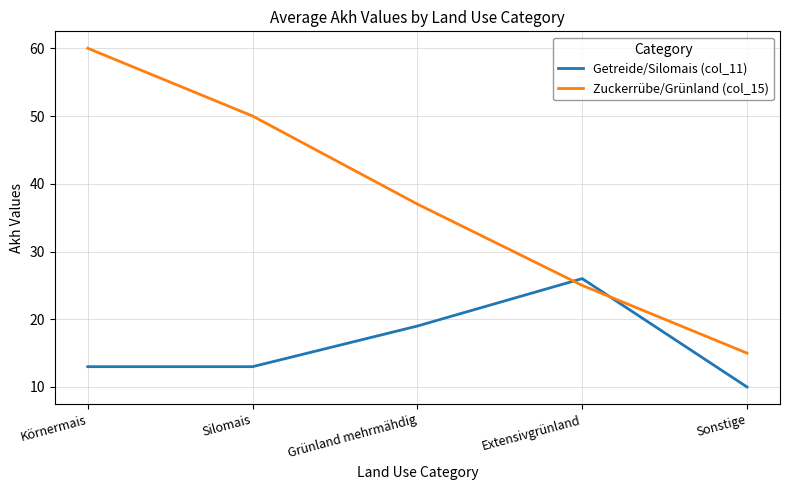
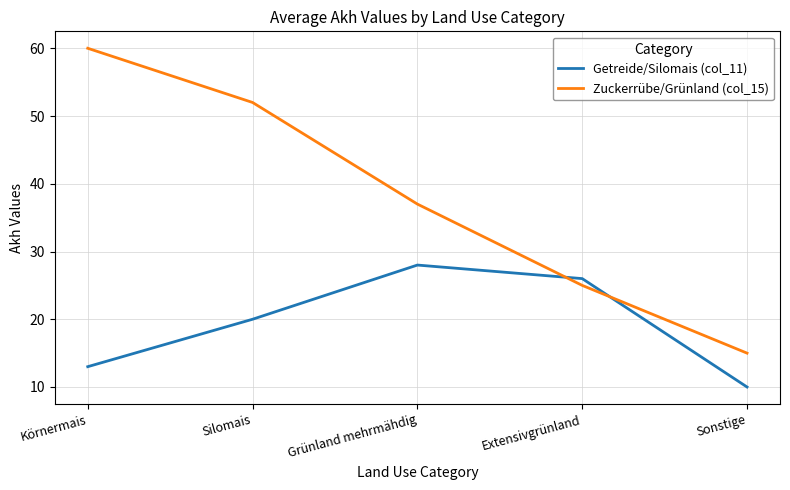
  {
    "Getreide/Silomais (col_11)": {
      "Körnermais": 13,
-     "Silomais": 13,
-     "Grünland mehrmähdig": 19,
+     "Silomais": 20,
+     "Grünland mehrmähdig": 28,
      "Extensivgrünland": 26,
      "Sonstige": 10
    },
    "Zuckerrübe/Grünland (col_15)": {
      "Körnermais": 60,
-     "Silomais": 50,
+     "Silomais": 52,
      "Grünland mehrmähdig": 37,
      "Extensivgrünland": 25,
      "Sonstige": 15
    }
  }
